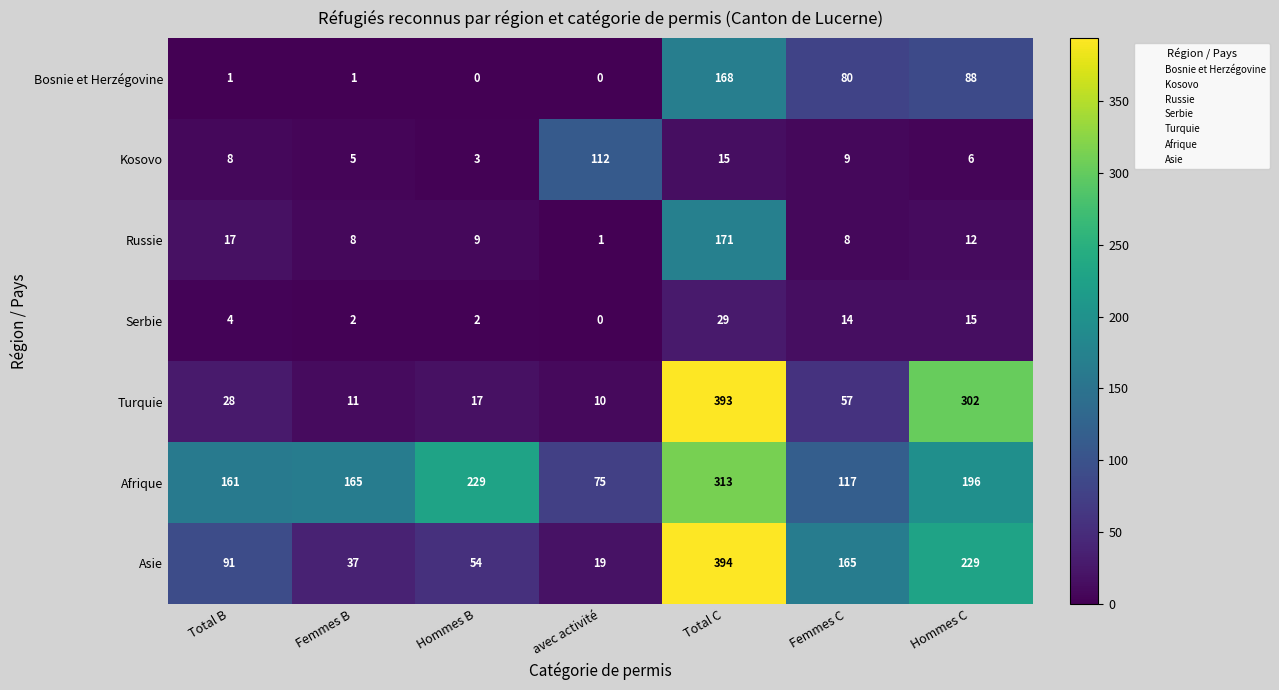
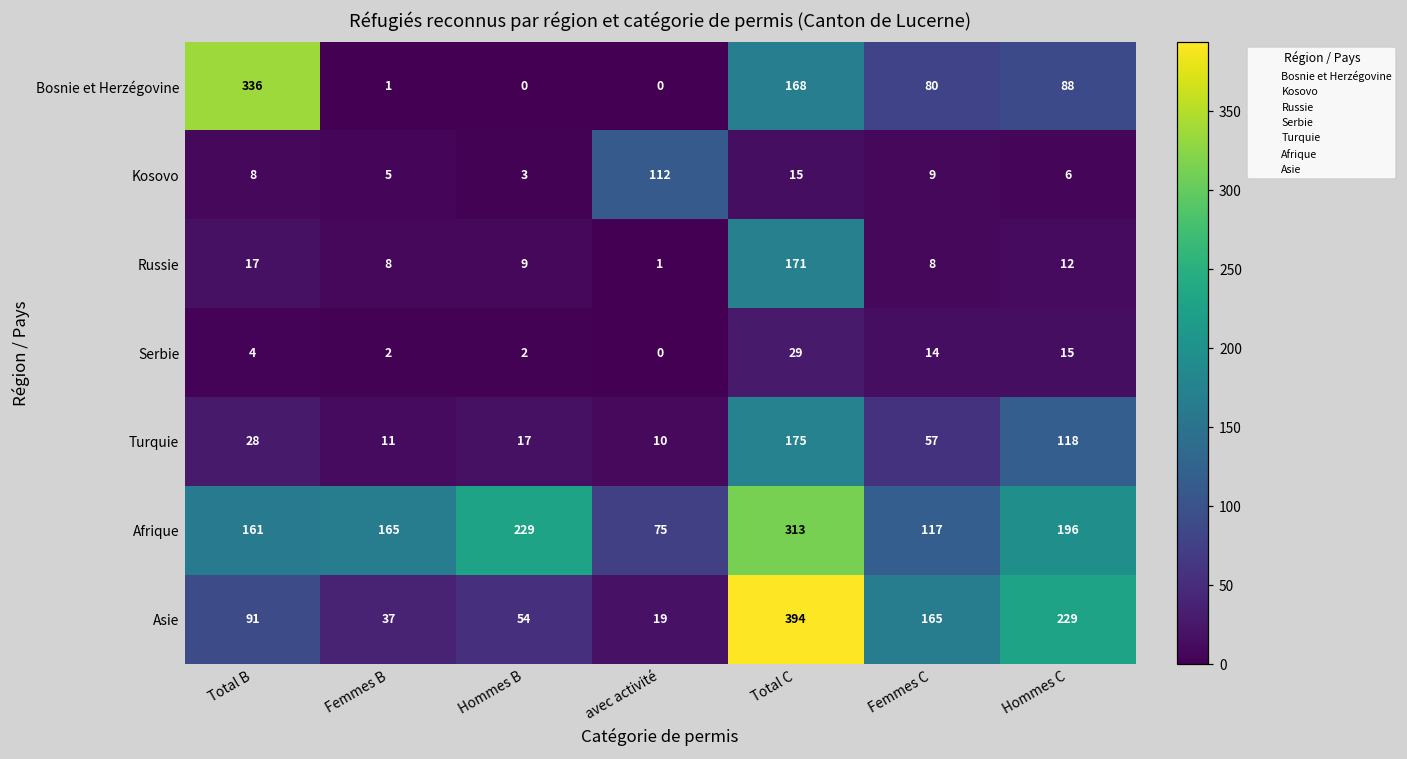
  {
    "Bosnie et Herzégovine": {
-     "Total B": 1,
+     "Total B": 336,
      "Femmes B": 1,
      "Hommes B": 0,
      "avec activité": 0,
      "Total C": 168,
      "Femmes C": 80,
      "Hommes C": 88
    },
    "Kosovo": {
      "Total B": 8,
      "Femmes B": 5,
      "Hommes B": 3,
      "avec activité": 112,
      "Total C": 15,
      "Femmes C": 9,
      "Hommes C": 6
    },
    "Russie": {
      "Total B": 17,
      "Femmes B": 8,
      "Hommes B": 9,
      "avec activité": 1,
      "Total C": 171,
      "Femmes C": 8,
      "Hommes C": 12
    },
    "Serbie": {
      "Total B": 4,
      "Femmes B": 2,
      "Hommes B": 2,
      "avec activité": 0,
      "Total C": 29,
      "Femmes C": 14,
      "Hommes C": 15
    },
    "Turquie": {
      "Total B": 28,
      "Femmes B": 11,
      "Hommes B": 17,
      "avec activité": 10,
-     "Total C": 393,
+     "Total C": 175,
      "Femmes C": 57,
-     "Hommes C": 302
+     "Hommes C": 118
    },
    "Afrique": {
      "Total B": 161,
      "Femmes B": 165,
      "Hommes B": 229,
      "avec activité": 75,
      "Total C": 313,
      "Femmes C": 117,
      "Hommes C": 196
    },
    "Asie": {
      "Total B": 91,
      "Femmes B": 37,
      "Hommes B": 54,
      "avec activité": 19,
      "Total C": 394,
      "Femmes C": 165,
      "Hommes C": 229
    }
  }
